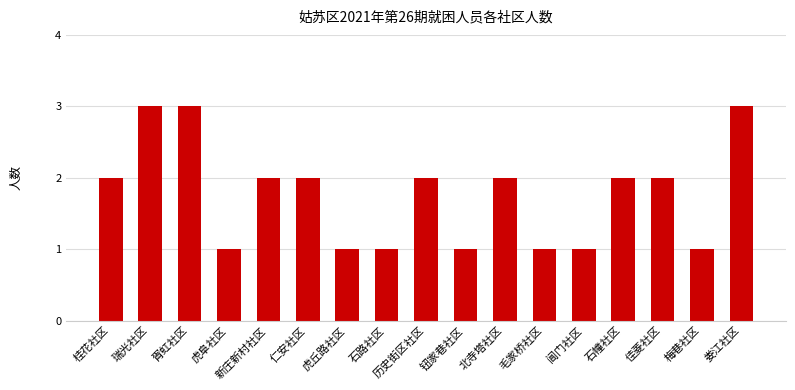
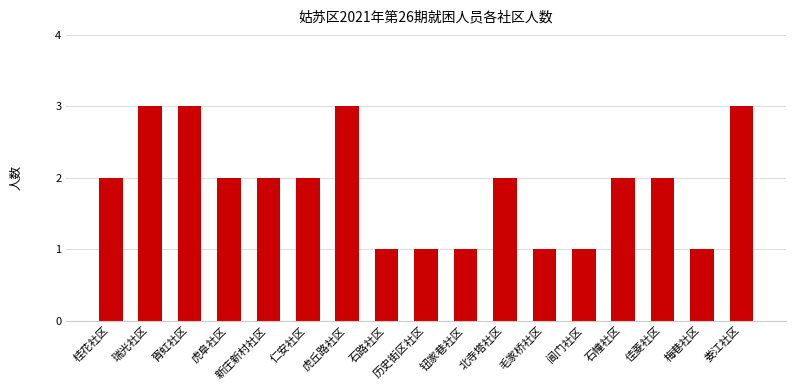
  {
    "桂花社区": 2,
    "瑞光社区": 3,
    "胥虹社区": 3,
-   "虎阜社区": 1,
+   "虎阜社区": 2,
    "新庄新村社区": 2,
    "仁安社区": 2,
-   "虎丘路社区": 1,
+   "虎丘路社区": 3,
    "石路社区": 1,
-   "历史街区社区": 2,
+   "历史街区社区": 1,
    "钮家巷社区": 1,
    "北寺塔社区": 2,
    "毛家桥社区": 1,
    "阊门社区": 1,
    "石幢社区": 2,
    "佳菱社区": 2,
    "梅巷社区": 1,
    "娄江社区": 3
  }
